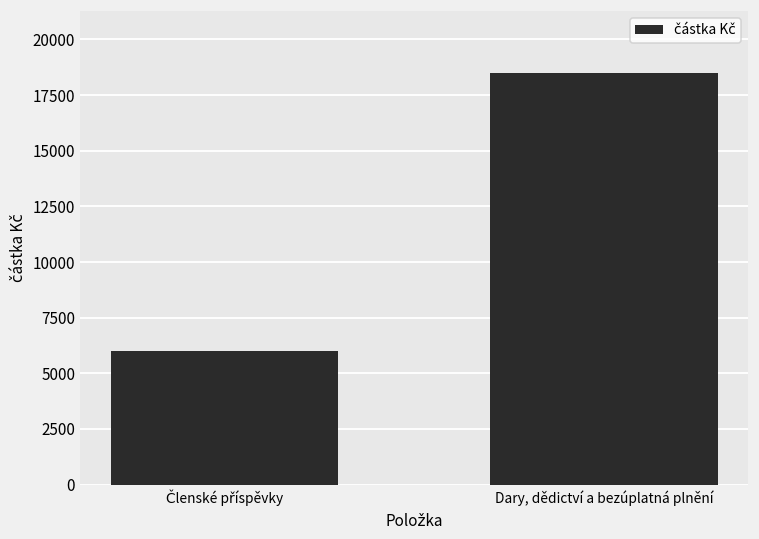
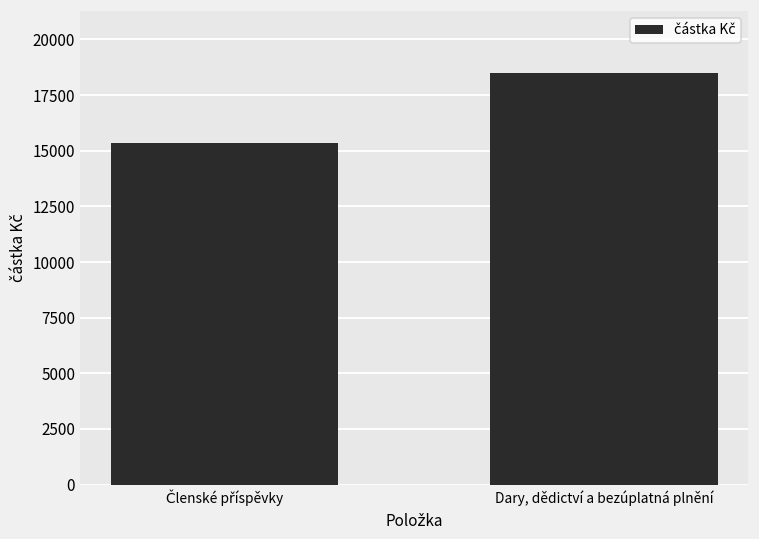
  {
-   "Členské příspěvky": 6000,
+   "Členské příspěvky": 15300,
    "Dary, dědictví a bezúplatná plnění": 18500
  }
